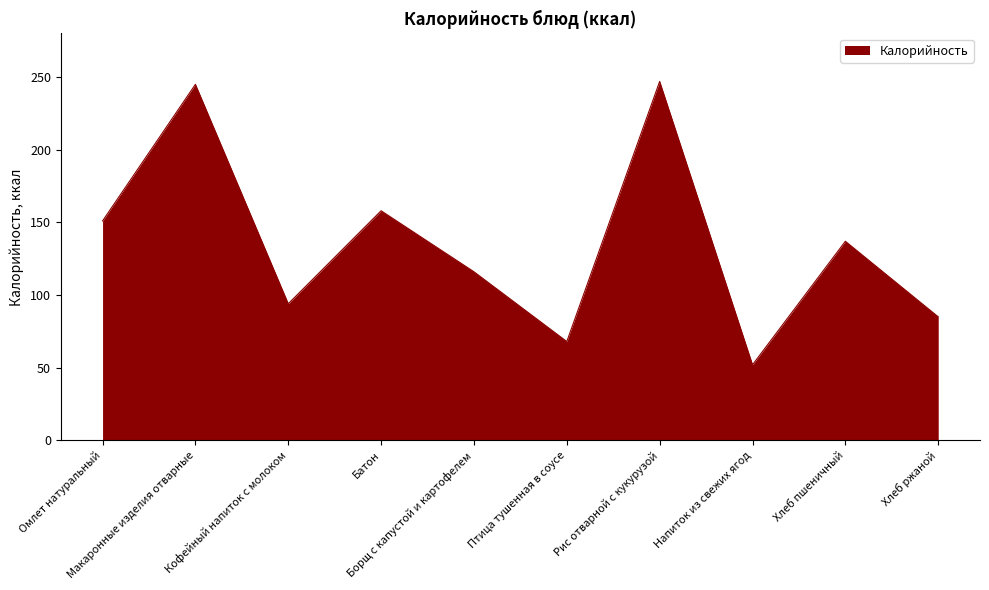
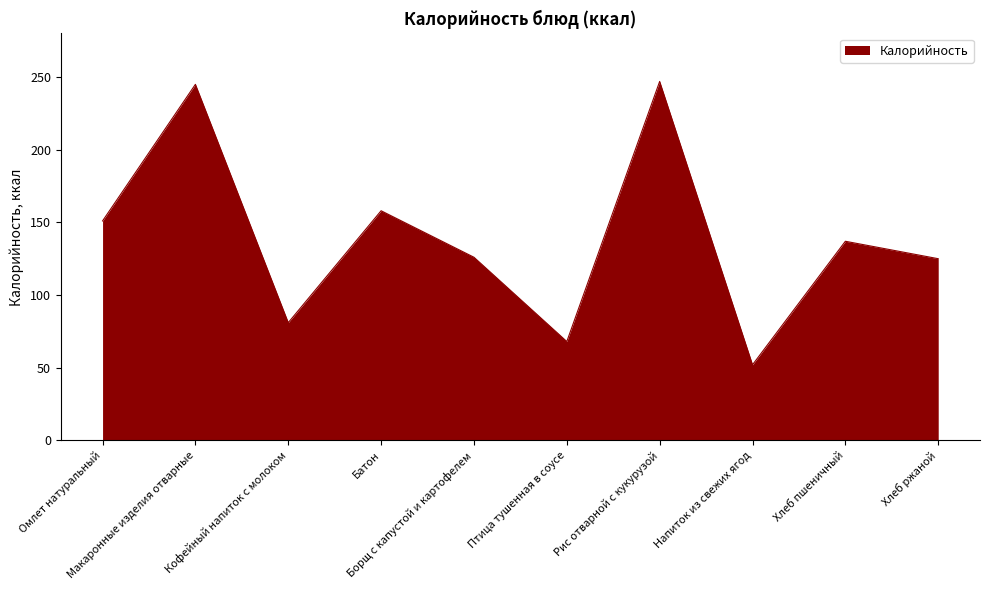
  {
    "Омлет натуральный": 151,
    "Макаронные изделия отварные": 245,
-   "Кофейный напиток с молоком": 94,
+   "Кофейный напиток с молоком": 81,
    "Батон": 158,
-   "Борщ с капустой и картофелем": 116,
+   "Борщ с капустой и картофелем": 126,
    "Птица тушенная в соусе": 68,
    "Рис отварной с кукурузой": 247,
    "Напиток из свежих ягод": 52,
    "Хлеб пшеничный": 137,
-   "Хлеб ржаной": 85
+   "Хлеб ржаной": 125
  }
